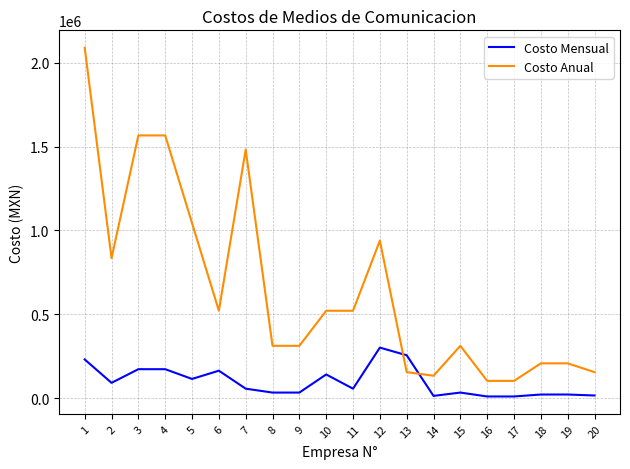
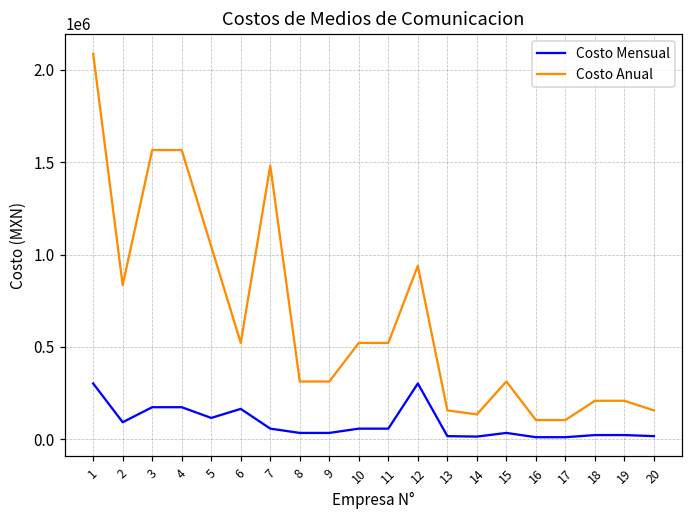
  {
    "Costo Mensual": {
-     "1": 230000,
+     "1": 300000,
      "2": 90000,
      "3": 170000,
      "4": 170000,
      "5": 120000,
      "6": 170000,
      "7": 60000,
      "8": 30000,
      "9": 30000,
-     "10": 140000,
+     "10": 60000,
      "11": 60000,
      "12": 300000,
-     "13": 260000,
+     "13": 20000,
      "14": 20000,
      "15": 30000,
      "16": 10000,
      "17": 10000,
      "18": 20000,
      "19": 20000,
      "20": 20000
    },
    "Costo Anual": {
      "1": 2090000,
      "2": 840000,
      "3": 1570000,
      "4": 1570000,
      "5": 1040000,
      "6": 520000,
      "7": 1480000,
      "8": 310000,
      "9": 310000,
      "10": 520000,
      "11": 520000,
      "12": 940000,
      "13": 160000,
      "14": 140000,
      "15": 310000,
      "16": 100000,
      "17": 100000,
      "18": 210000,
      "19": 210000,
      "20": 160000
    }
  }
